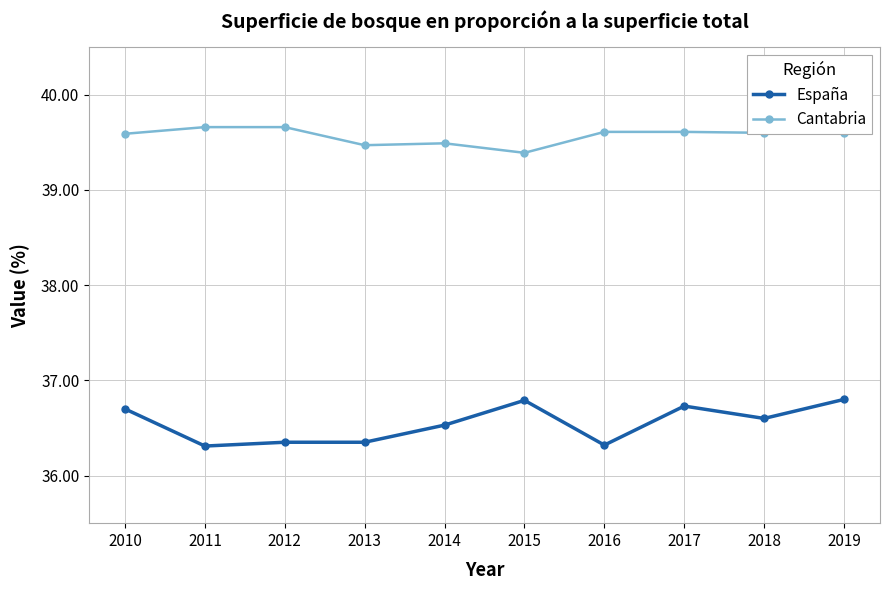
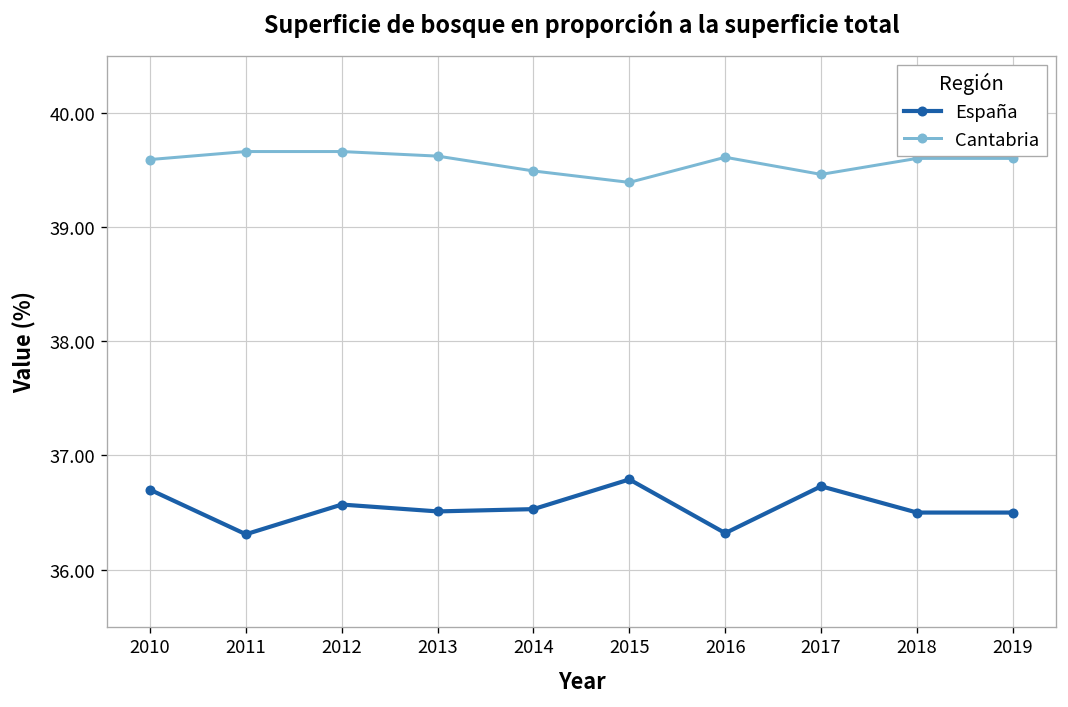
  {
    "España": {
      "2010": 36.7,
      "2011": 36.3,
-     "2012": 36.4,
-     "2013": 36.4,
+     "2012": 36.6,
+     "2013": 36.5,
      "2014": 36.5,
      "2015": 36.8,
      "2016": 36.3,
      "2017": 36.7,
-     "2018": 36.6,
-     "2019": 36.8
+     "2018": 36.5,
+     "2019": 36.5
    },
    "Cantabria": {
      "2010": 39.6,
      "2011": 39.7,
      "2012": 39.7,
-     "2013": 39.5,
+     "2013": 39.6,
      "2014": 39.5,
      "2015": 39.4,
      "2016": 39.6,
-     "2017": 39.6
+     "2017": 39.5
    }
  }
